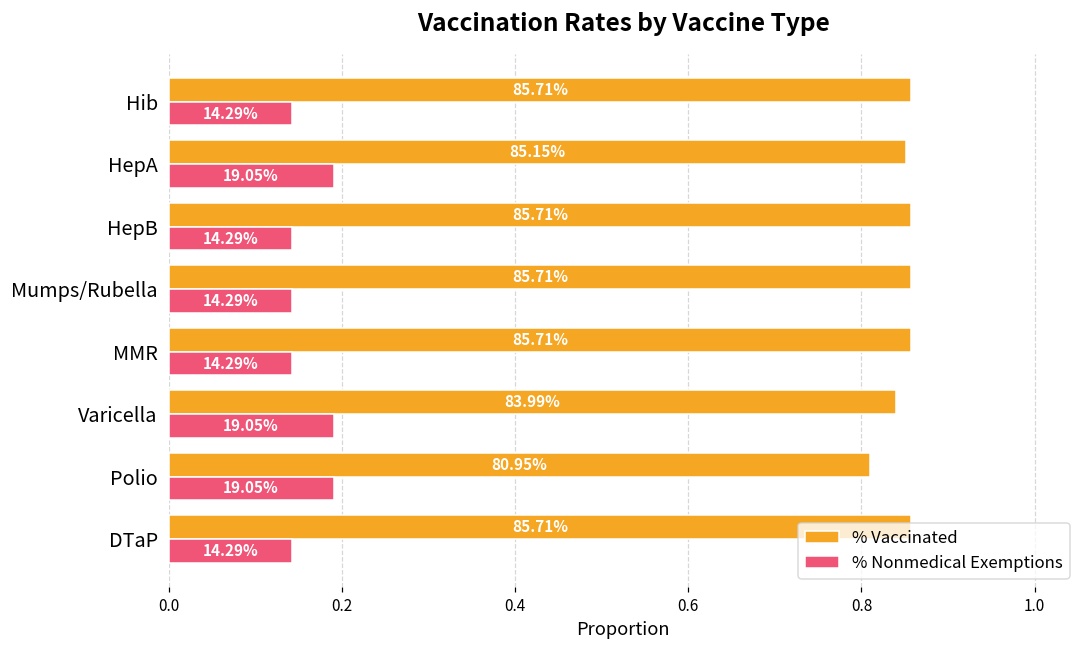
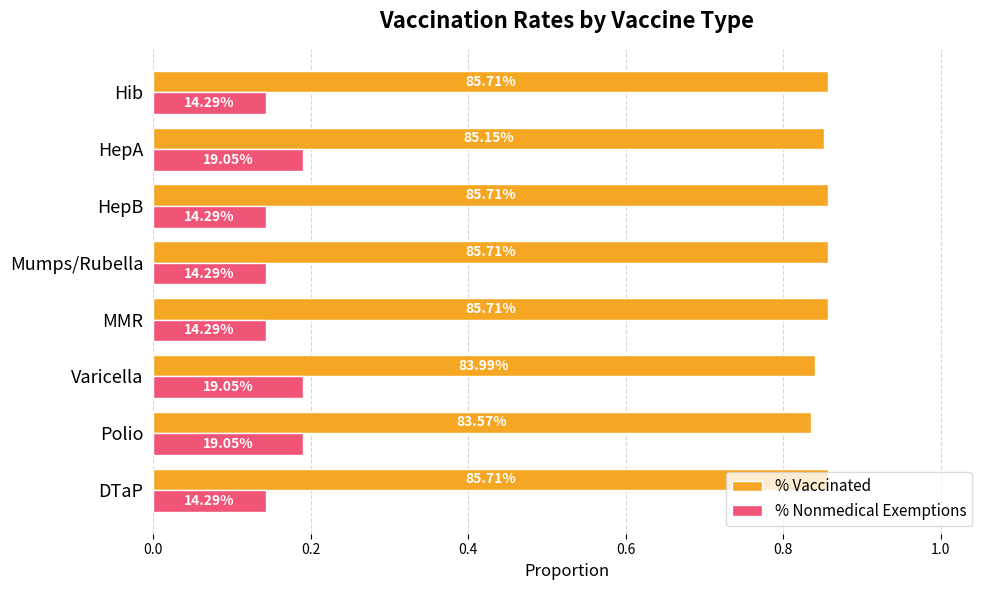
  {
    "% Vaccinated": {
      "Hib": "85.71%",
      "HepA": "85.15%",
      "HepB": "85.71%",
      "Mumps/Rubella": "85.71%",
      "MMR": "85.71%",
      "Varicella": "83.99%",
-     "Polio": "80.95%"
+     "Polio": "83.57%"
    },
    "% Nonmedical Exemptions": {
      "Hib": "14.29%",
      "HepA": "19.05%",
      "HepB": "14.29%",
      "Mumps/Rubella": "14.29%",
      "MMR": "14.29%",
      "Varicella": "19.05%",
      "Polio": "19.05%",
      "DTaP": "14.29%"
    }
  }
